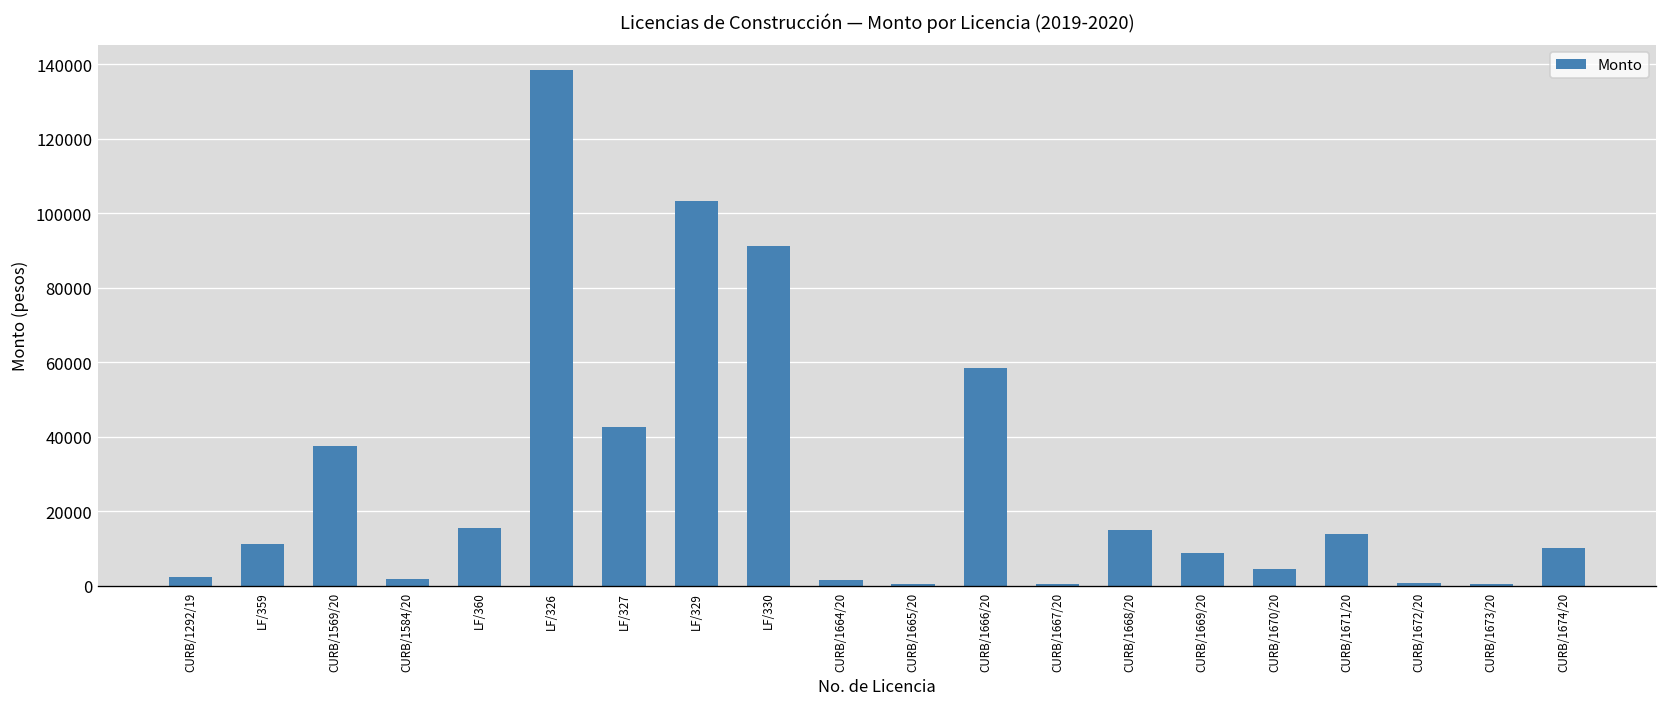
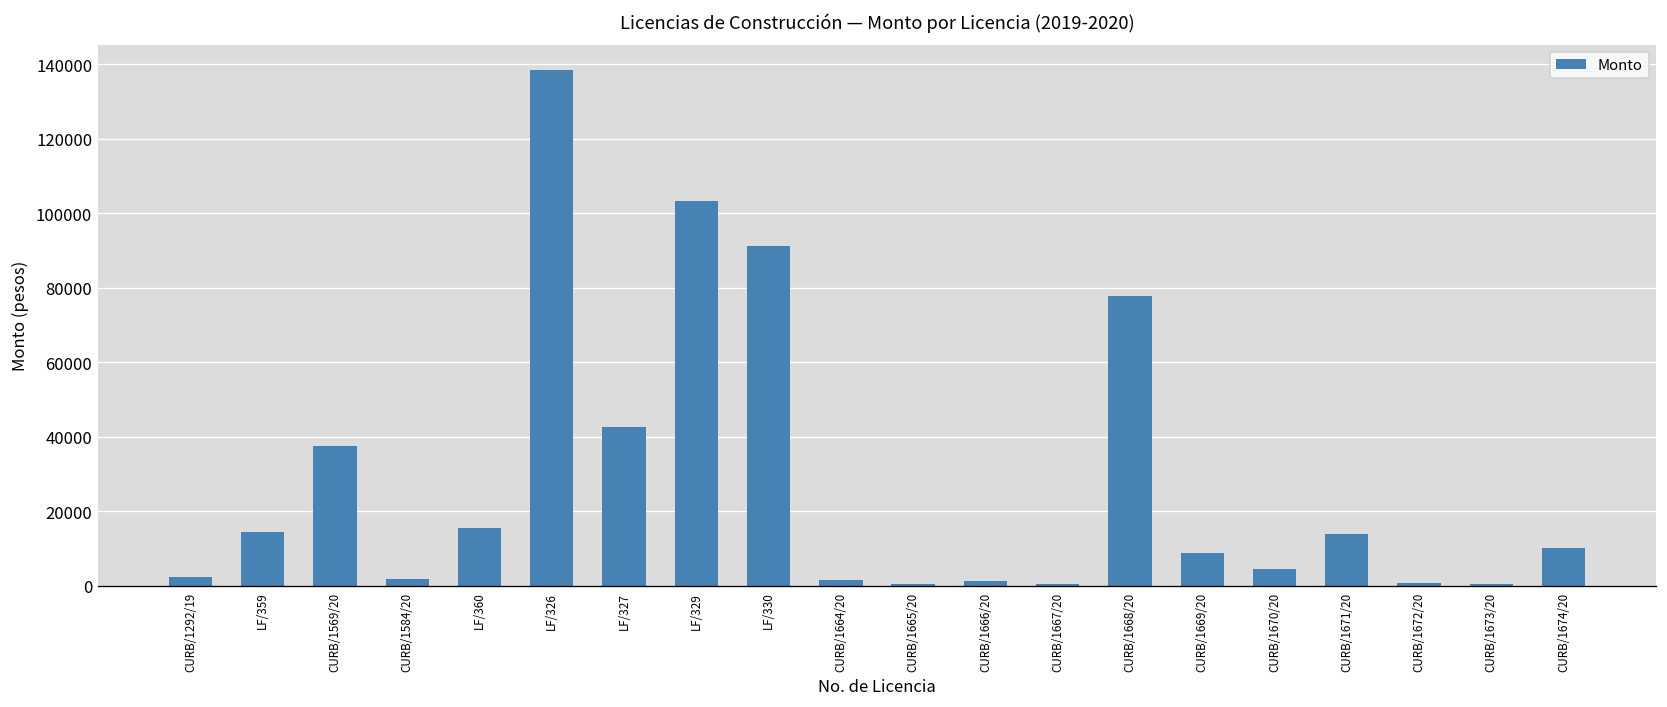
  {
    "CURB/1292/19": 2000,
-   "LF/359": 11000,
+   "LF/359": 14000,
    "CURB/1569/20": 38000,
    "CURB/1584/20": 2000,
    "LF/360": 16000,
    "LF/326": 138000,
    "LF/327": 43000,
    "LF/329": 103000,
    "LF/330": 91000,
    "CURB/1664/20": 2000,
-   "CURB/1666/20": 59000,
-   "CURB/1668/20": 15000,
+   "CURB/1666/20": 1000,
+   "CURB/1668/20": 78000,
    "CURB/1669/20": 9000,
    "CURB/1670/20": 5000,
    "CURB/1671/20": 14000,
    "CURB/1674/20": 10000
  }
